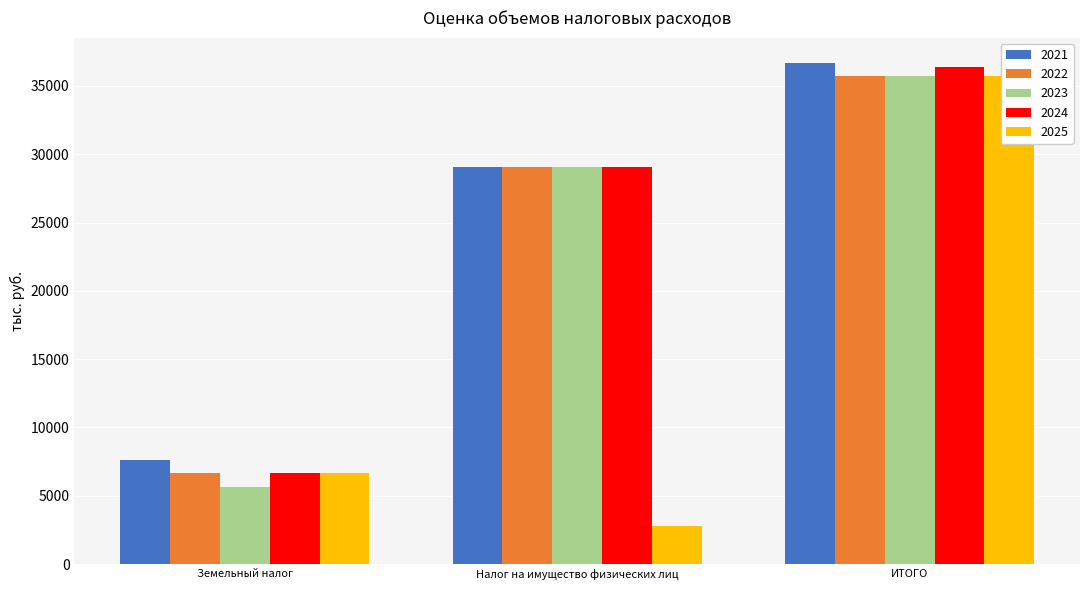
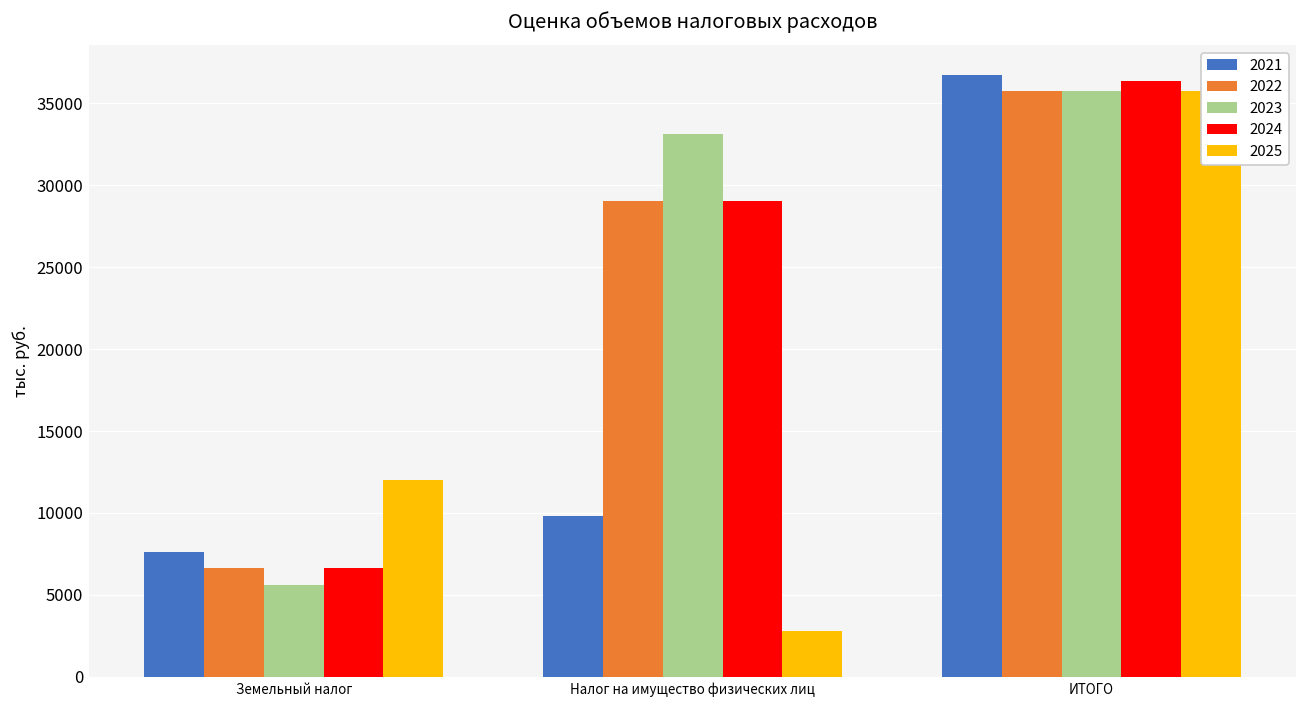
  {
    "2021": {
      "Земельный налог": 7600,
-     "Налог на имущество физических лиц": 29100,
+     "Налог на имущество физических лиц": 9800,
      "ИТОГО": 36700
    },
    "2022": {
      "Земельный налог": 6700,
      "Налог на имущество физических лиц": 29100,
      "ИТОГО": 35700
    },
    "2023": {
      "Земельный налог": 5600,
-     "Налог на имущество физических лиц": 29100,
+     "Налог на имущество физических лиц": 33100,
      "ИТОГО": 35700
    },
    "2024": {
      "Земельный налог": 6700,
      "Налог на имущество физических лиц": 29100,
      "ИТОГО": 36400
    },
    "2025": {
-     "Земельный налог": 6700,
+     "Земельный налог": 12000,
      "Налог на имущество физических лиц": 2800
    }
  }
